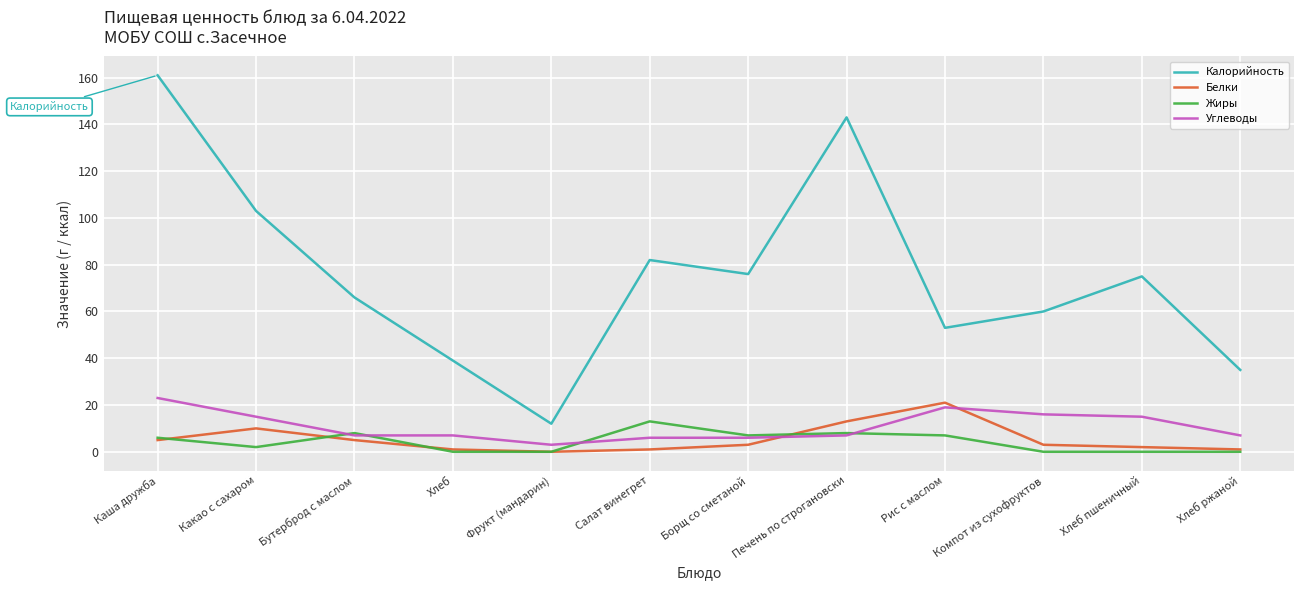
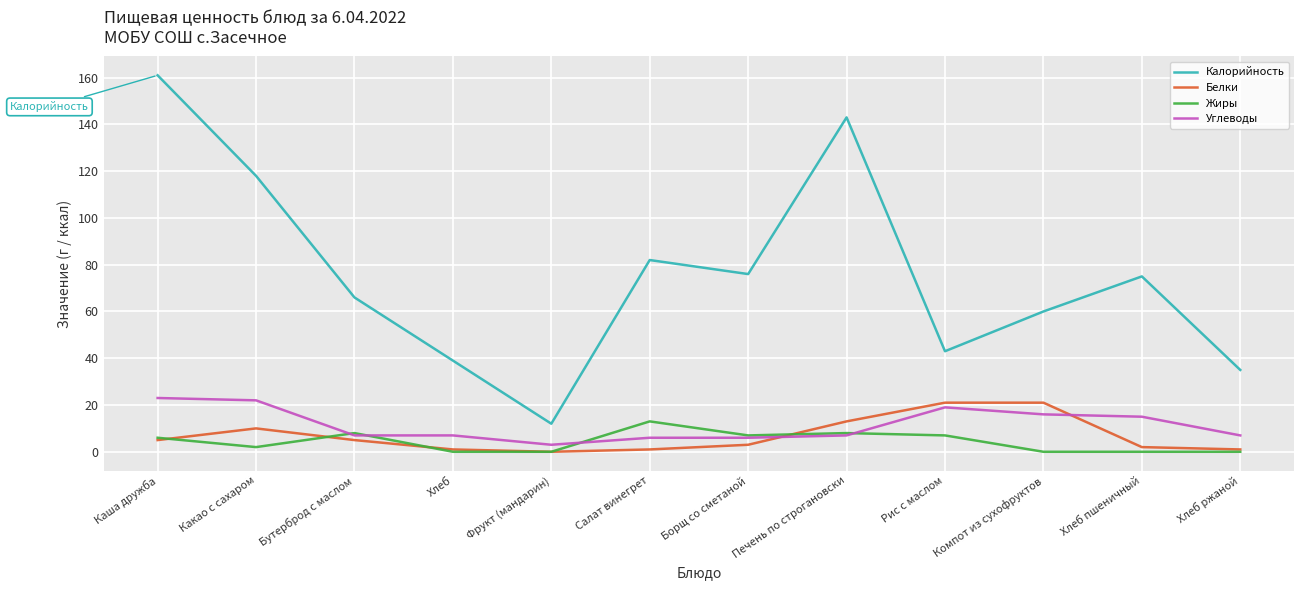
  {
    "Калорийность": {
      "Каша дружба": 161,
-     "Какао с сахаром": 103,
+     "Какао с сахаром": 118,
      "Бутерброд с маслом": 66,
      "Хлеб": 39,
      "Фрукт (мандарин)": 12,
      "Салат винегрет": 82,
      "Борщ со сметаной": 76,
      "Печень по строгановски": 143,
-     "Рис с маслом": 53,
+     "Рис с маслом": 43,
      "Компот из сухофруктов": 60,
      "Хлеб пшеничный": 75,
      "Хлеб ржаной": 35
    },
    "Белки": {
      "Какао с сахаром": 10,
      "Бутерброд с маслом": 5,
      "Салат винегрет": 1,
      "Борщ со сметаной": 3,
      "Печень по строгановски": 13,
      "Рис с маслом": 21,
-     "Компот из сухофруктов": 3,
+     "Компот из сухофруктов": 21,
      "Хлеб пшеничный": 2
    },
    "Жиры": {
      "Какао с сахаром": 2,
      "Салат винегрет": 13,
      "Рис с маслом": 7,
      "Компот из сухофруктов": 0,
      "Хлеб пшеничный": 0
    },
    "Углеводы": {
      "Каша дружба": 23,
-     "Какао с сахаром": 15,
+     "Какао с сахаром": 22,
      "Хлеб": 7,
      "Фрукт (мандарин)": 3,
      "Салат винегрет": 6,
      "Рис с маслом": 19,
      "Компот из сухофруктов": 16,
      "Хлеб пшеничный": 15,
      "Хлеб ржаной": 7
    }
  }
